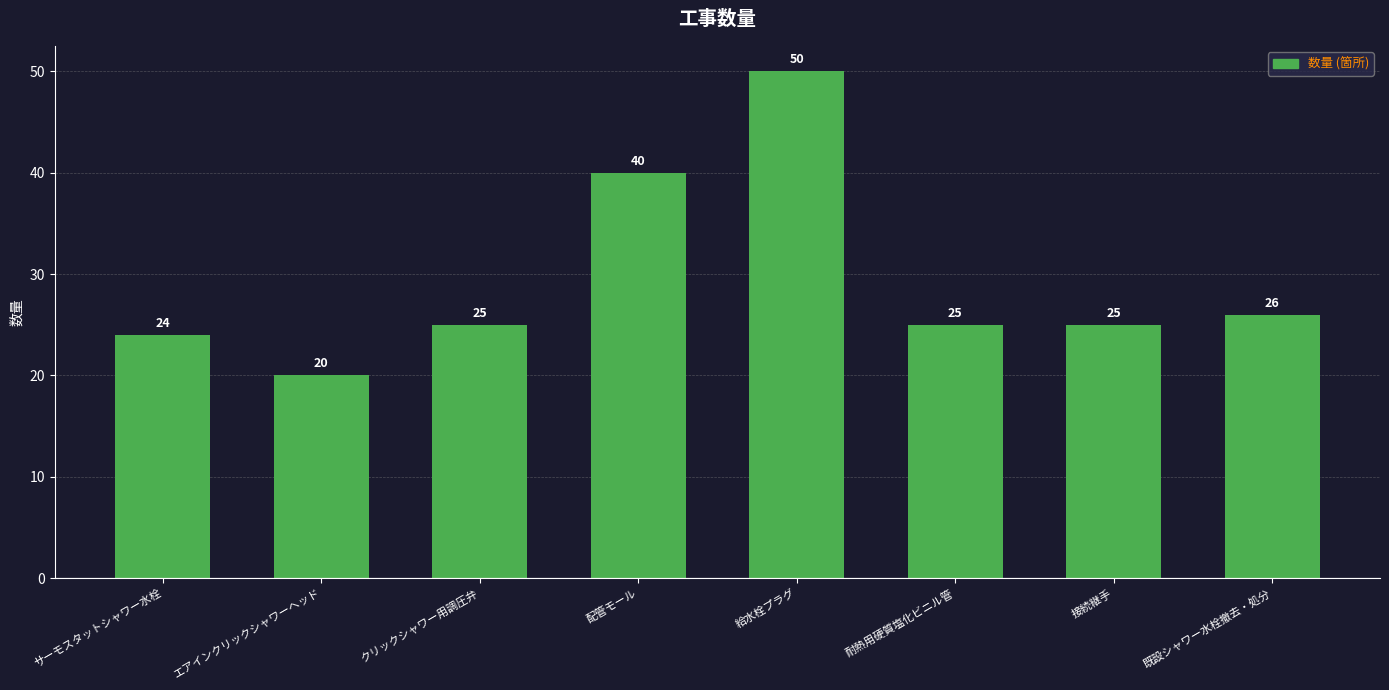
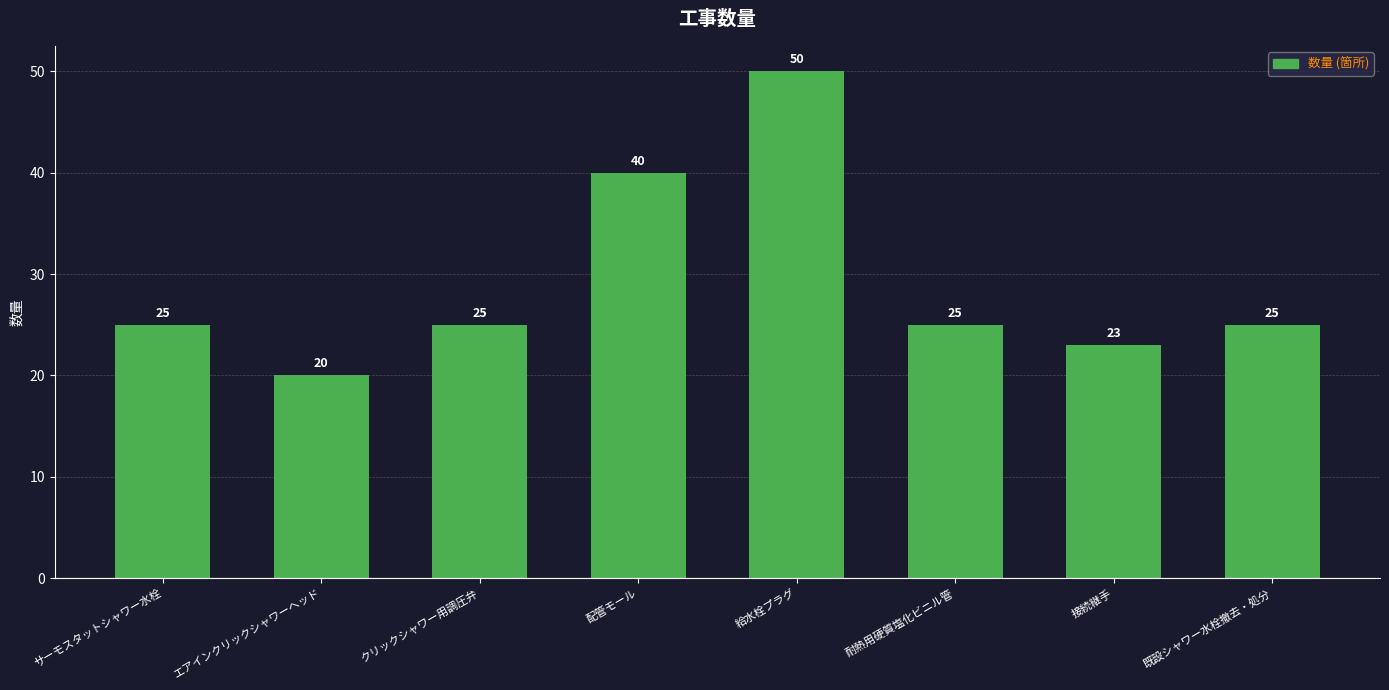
  {
-   "サーモスタットシャワー水栓": 24,
+   "サーモスタットシャワー水栓": 25,
    "エアインクリックシャワーヘッド": 20,
    "クリックシャワー用調圧弁": 25,
    "配管モール": 40,
    "給水栓プラグ": 50,
    "耐熱用硬質塩化ビニル管": 25,
-   "接続継手": 25,
-   "既設シャワー水栓撤去・処分": 26
+   "接続継手": 23,
+   "既設シャワー水栓撤去・処分": 25
  }
